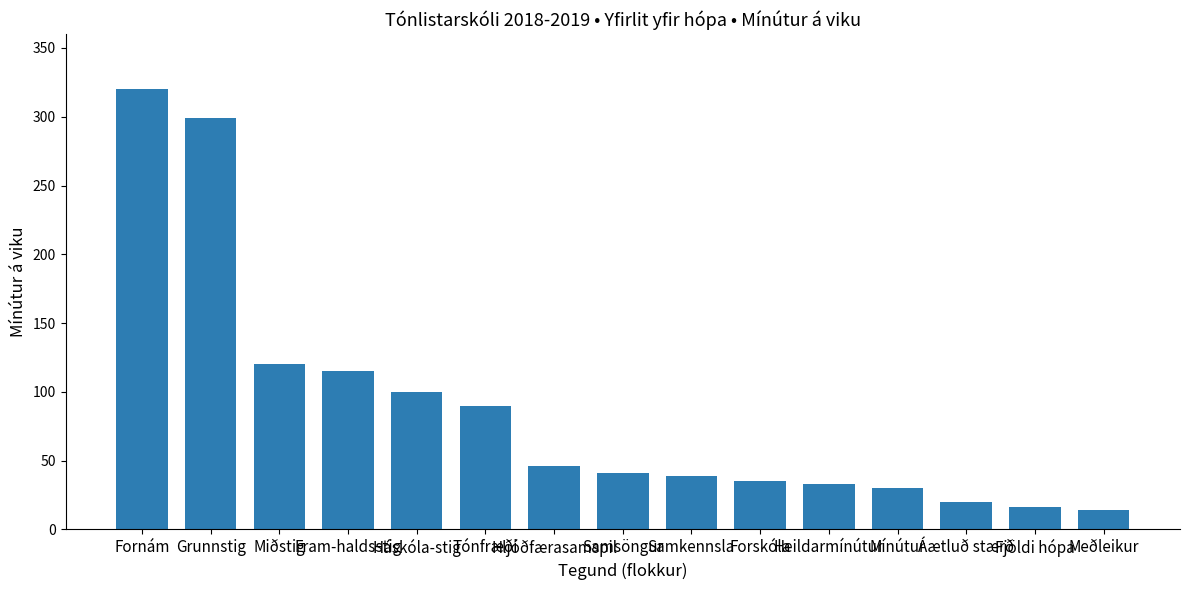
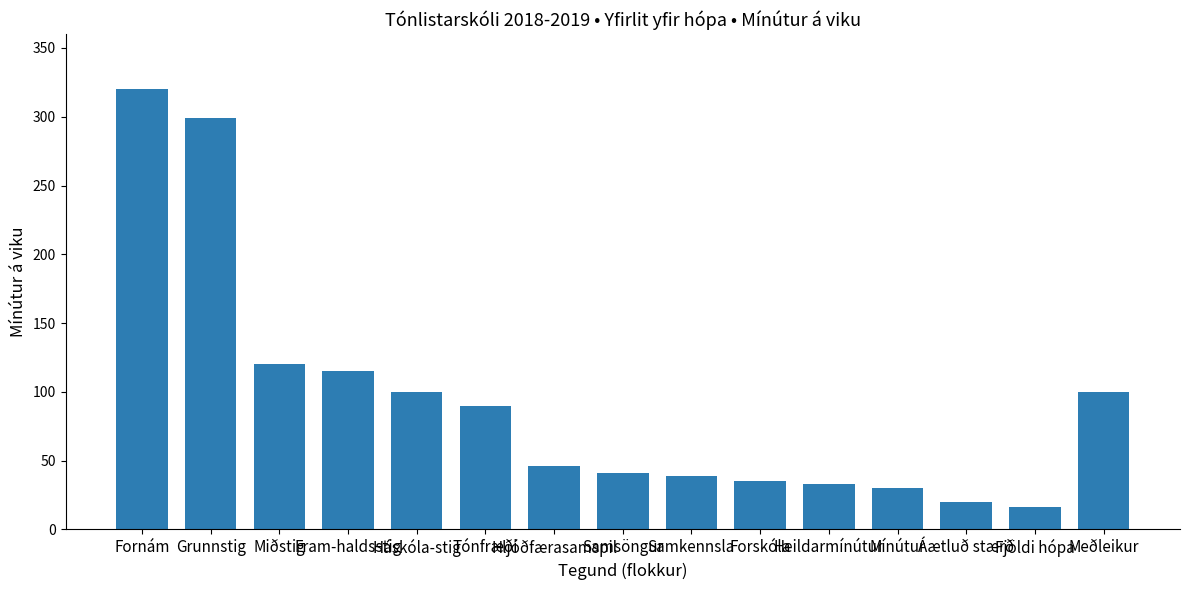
  {
    "Fornám": 320,
    "Grunnstig": 299,
-   "Meðleikur": 14
+   "Meðleikur": 100
  }
